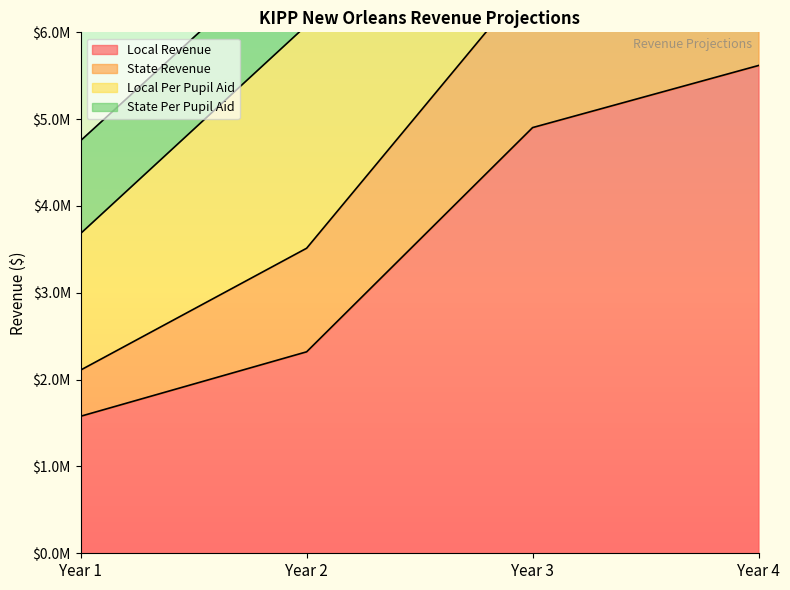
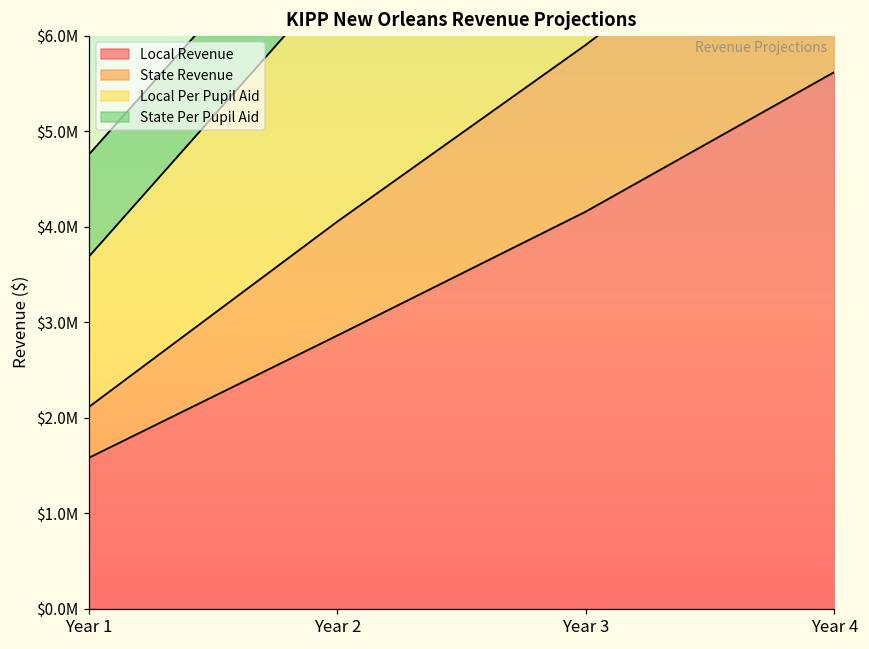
  {
    "Local Revenue": {
      "Year 1": "$1600000",
-     "Year 2": "$2300000",
-     "Year 3": "$4900000",
+     "Year 2": "$2900000",
+     "Year 3": "$4200000",
      "Year 4": "$5600000"
    },
    "State Revenue": {
      "Year 1": "$500000",
      "Year 2": "$1200000"
    },
    "Local Per Pupil Aid": {
      "Year 1": "$1600000"
    },
    "State Per Pupil Aid": {
      "Year 1": "$1100000"
    }
  }
